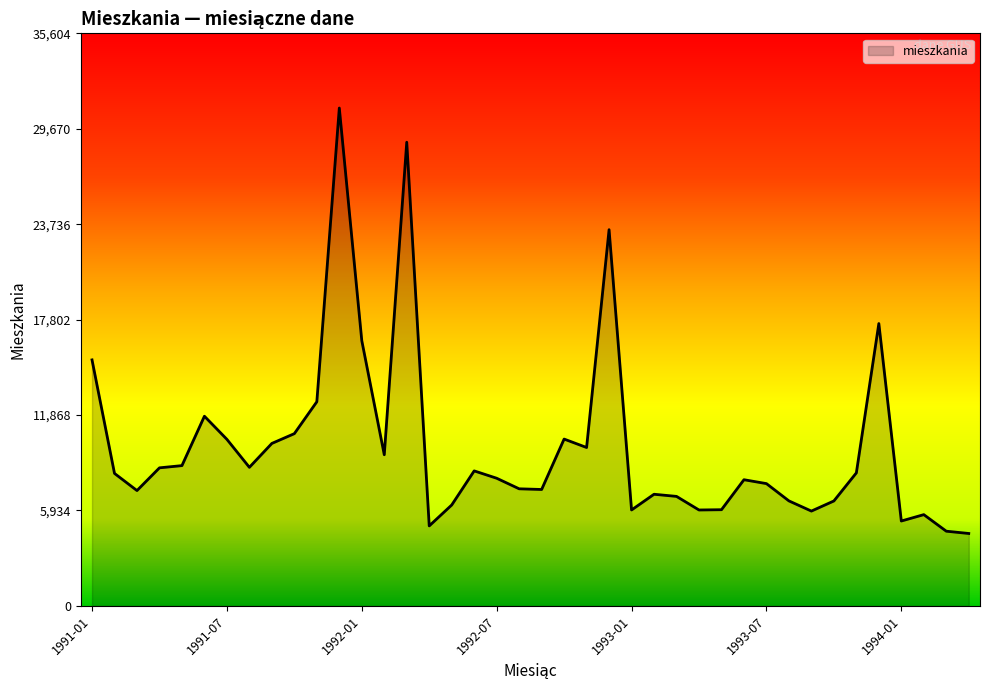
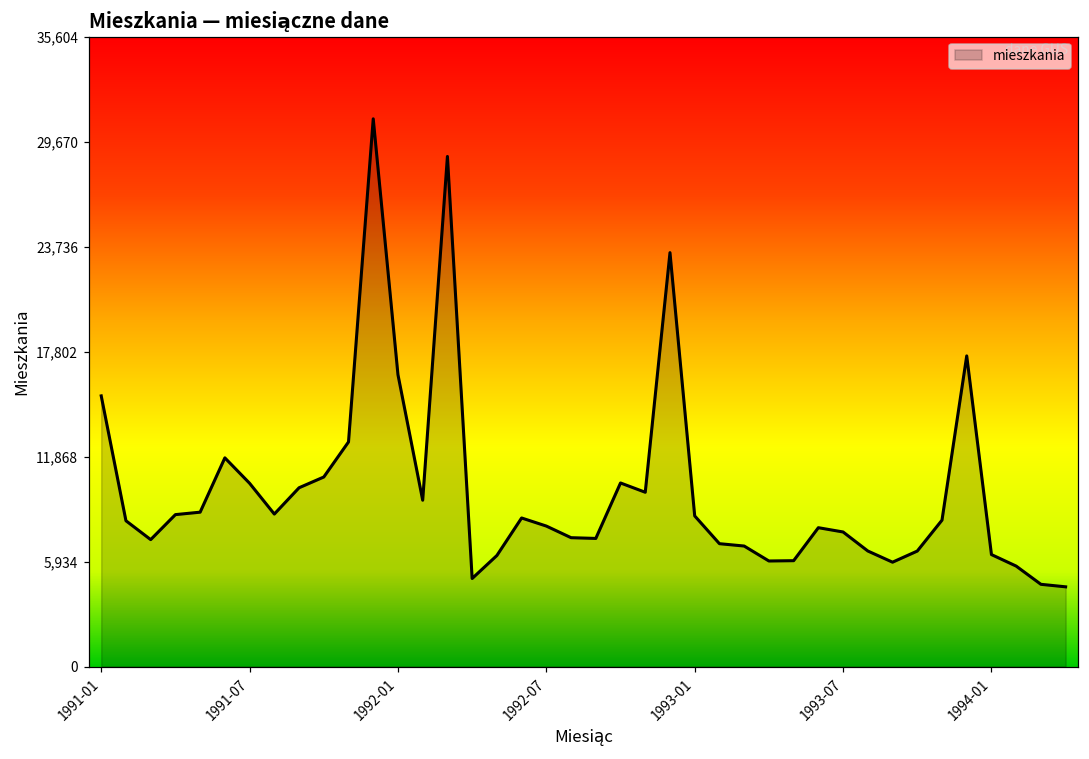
  {
    "1991-01": "15,300",
    "1991-07": "10,400",
    "1992-01": "16,500",
    "1992-07": "7,900",
-   "1993-01": "6,000",
+   "1993-01": "8,500",
    "1993-07": "7,600",
-   "1994-01": "5,300"
+   "1994-01": "6,300"
  }
